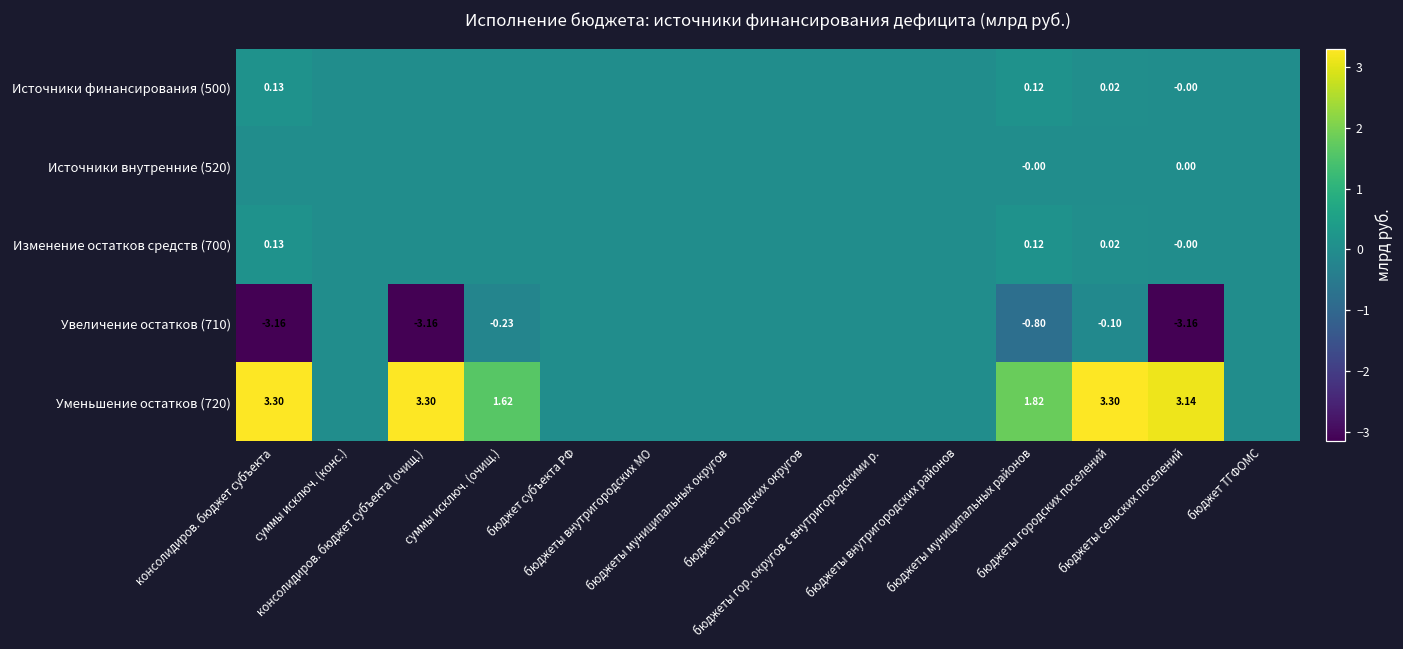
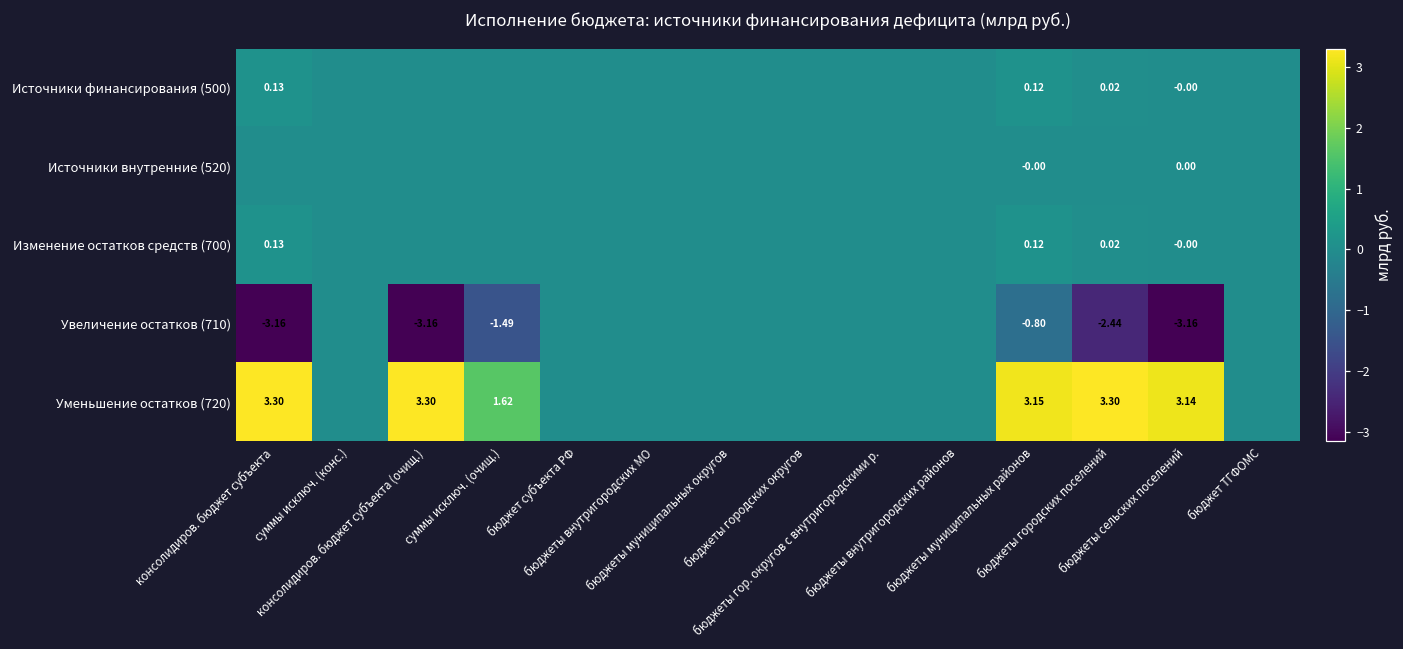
  {
    "Источники финансирования (500)": {
      "консолидиров. бюджет субъекта": 0.13,
      "бюджеты муниципальных районов": 0.12,
      "бюджеты городских поселений": 0.02,
      "бюджеты сельских поселений": -0.00
    },
    "Источники внутренние (520)": {
      "бюджеты муниципальных районов": -0.00,
      "бюджеты сельских поселений": 0.00
    },
    "Изменение остатков средств (700)": {
      "консолидиров. бюджет субъекта": 0.13,
      "бюджеты муниципальных районов": 0.12,
      "бюджеты городских поселений": 0.02,
      "бюджеты сельских поселений": -0.00
    },
    "Увеличение остатков (710)": {
      "консолидиров. бюджет субъекта": -3.16,
      "консолидиров. бюджет субъекта (очищ.)": -3.16,
-     "суммы исключ. (очищ.)": -0.23,
+     "суммы исключ. (очищ.)": -1.49,
      "бюджеты муниципальных районов": -0.80,
-     "бюджеты городских поселений": -0.10,
+     "бюджеты городских поселений": -2.44,
      "бюджеты сельских поселений": -3.16
    },
    "Уменьшение остатков (720)": {
      "консолидиров. бюджет субъекта": 3.30,
      "консолидиров. бюджет субъекта (очищ.)": 3.30,
      "суммы исключ. (очищ.)": 1.62,
-     "бюджеты муниципальных районов": 1.82,
+     "бюджеты муниципальных районов": 3.15,
      "бюджеты городских поселений": 3.30,
      "бюджеты сельских поселений": 3.14
    }
  }
